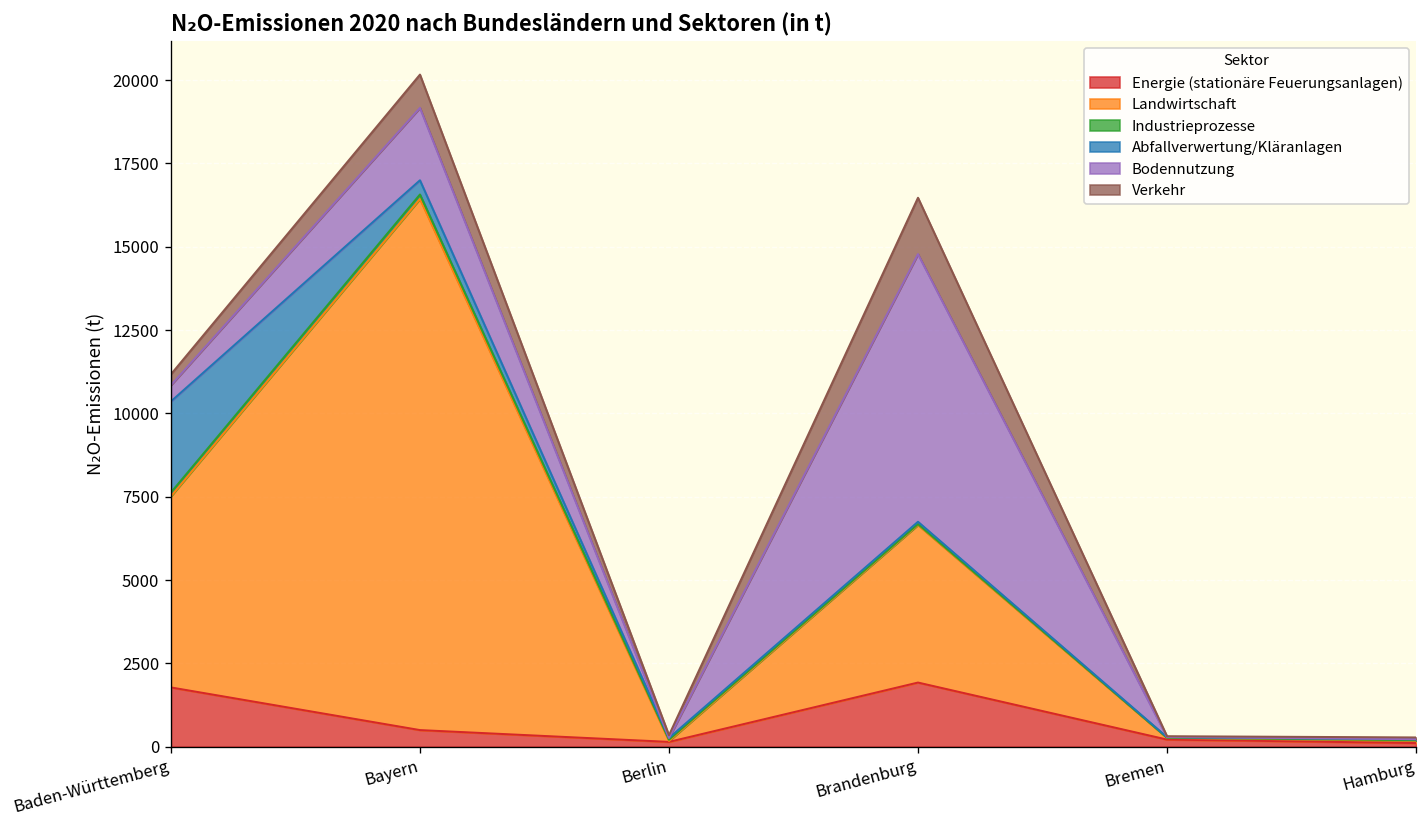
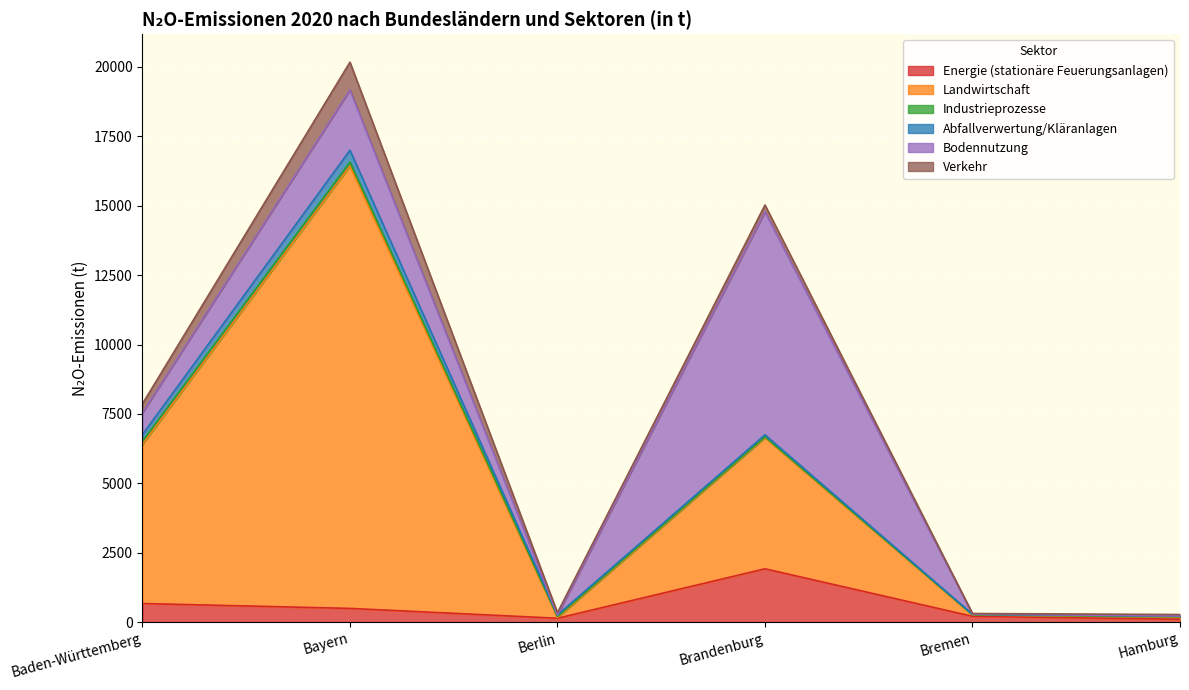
  {
    "Energie (stationäre Feuerungsanlagen)": {
-     "Baden-Württemberg": 1800,
+     "Baden-Württemberg": 700,
      "Bayern": 500,
      "Brandenburg": 1900
    },
    "Landwirtschaft": {
      "Baden-Württemberg": 5700,
      "Bayern": 15900
    },
    "Industrieprozesse": {
      "Baden-Württemberg": 100,
      "Bayern": 100
    },
    "Abfallverwertung/Kläranlagen": {
-     "Baden-Württemberg": 2700,
+     "Baden-Württemberg": 200,
      "Bayern": 400
    },
    "Bodennutzung": {
-     "Baden-Württemberg": 500,
+     "Baden-Württemberg": 800,
      "Bayern": 2200,
      "Brandenburg": 8000
    },
    "Verkehr": {
      "Baden-Württemberg": 300,
      "Bayern": 1000,
-     "Brandenburg": 1700
+     "Brandenburg": 200
    }
  }
